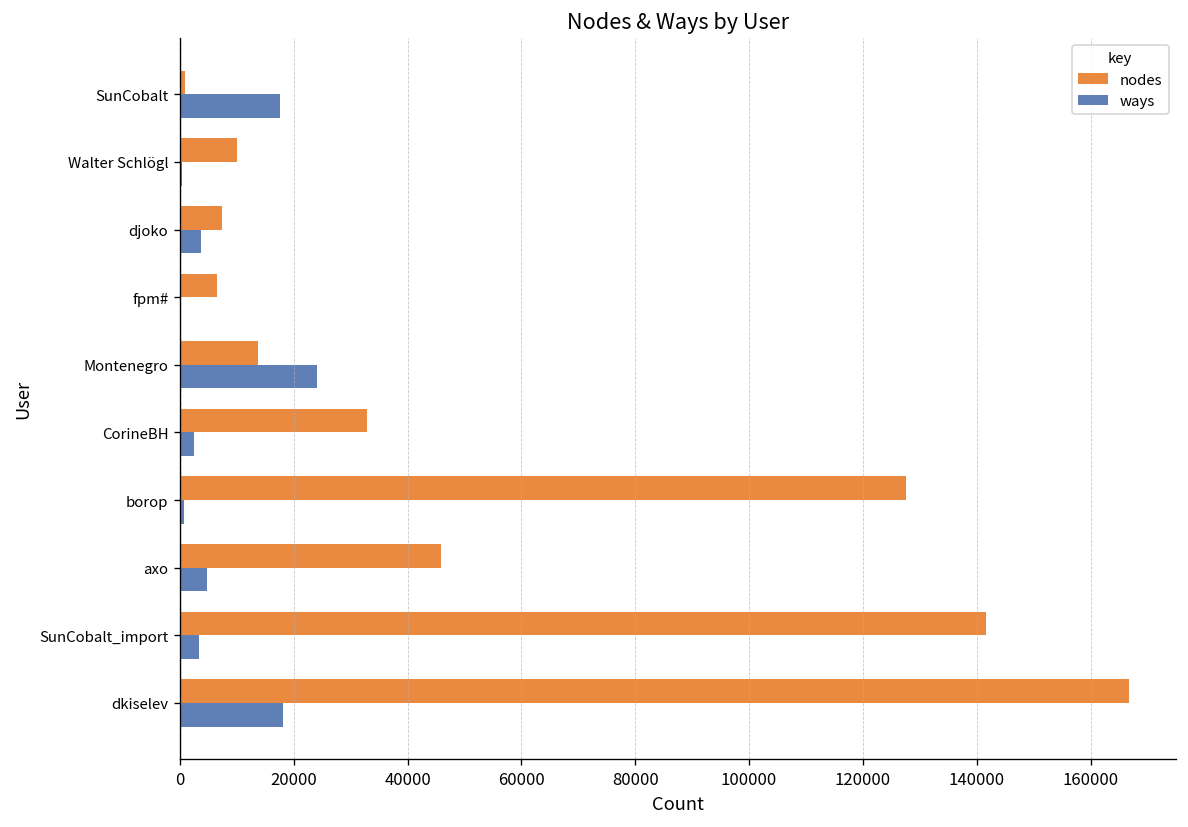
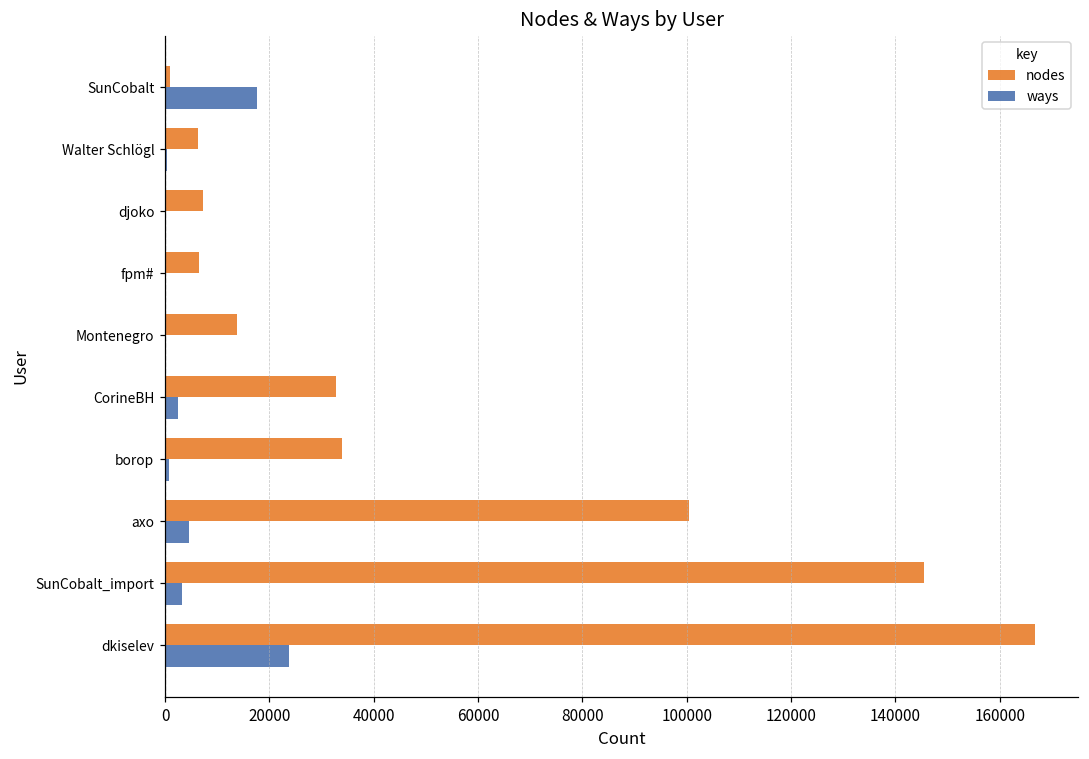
  {
    "nodes": {
      "SunCobalt": 1000,
-     "Walter Schlögl": 10000,
+     "Walter Schlögl": 6000,
      "djoko": 7000,
      "fpm#": 6000,
      "Montenegro": 14000,
      "CorineBH": 33000,
-     "borop": 128000,
-     "axo": 46000,
-     "SunCobalt_import": 142000,
+     "borop": 34000,
+     "axo": 100000,
+     "SunCobalt_import": 146000,
      "dkiselev": 167000
    },
    "ways": {
      "SunCobalt": 18000,
-     "djoko": 4000,
-     "Montenegro": 24000,
+     "djoko": 0,
+     "Montenegro": 0,
      "CorineBH": 2000,
      "borop": 1000,
      "axo": 5000,
      "SunCobalt_import": 3000,
-     "dkiselev": 18000
+     "dkiselev": 24000
    }
  }
